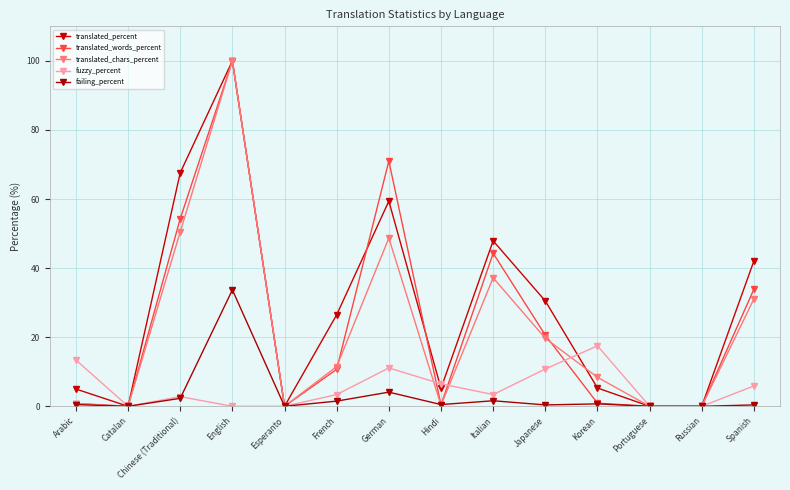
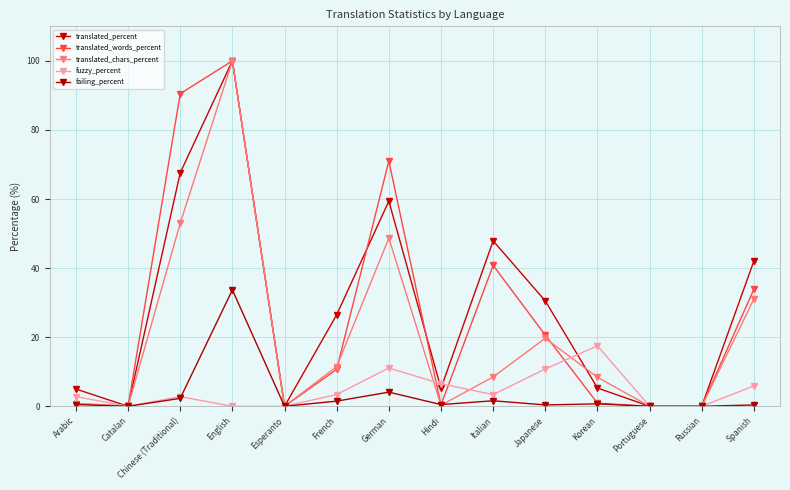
  {
    "translated_words_percent": {
-     "Chinese (Traditional)": 54,
+     "Chinese (Traditional)": 91,
      "French": 11,
      "German": 71,
-     "Italian": 44,
+     "Italian": 41,
      "Japanese": 21,
      "Spanish": 34
    },
    "translated_chars_percent": {
-     "Chinese (Traditional)": 51,
+     "Chinese (Traditional)": 53,
      "French": 12,
      "German": 49,
-     "Italian": 37,
+     "Italian": 9,
      "Japanese": 20,
      "Korean": 8,
      "Spanish": 31
    },
    "fuzzy_percent": {
-     "Arabic": 13,
+     "Arabic": 3,
      "English": 0,
      "French": 3,
      "German": 11,
      "Hindi": 7,
      "Italian": 3,
      "Japanese": 11,
      "Korean": 18,
      "Spanish": 6
    }
  }
